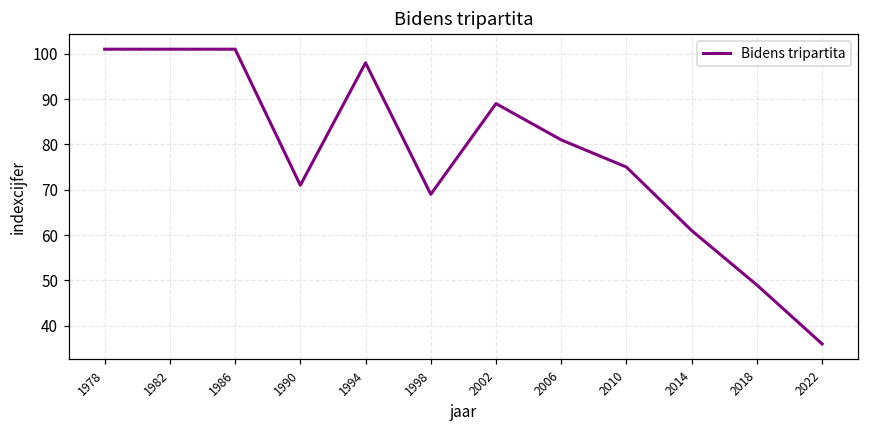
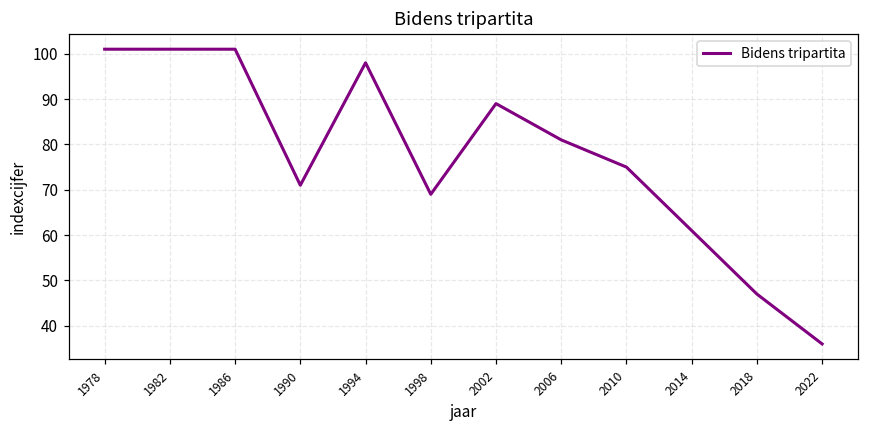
  {
    "1978": 101,
    "1982": 101,
    "1986": 101,
    "1990": 71,
    "1994": 98,
    "1998": 69,
    "2002": 89,
    "2006": 81,
    "2010": 75,
    "2014": 61,
-   "2018": 49,
+   "2018": 47,
    "2022": 36
  }
